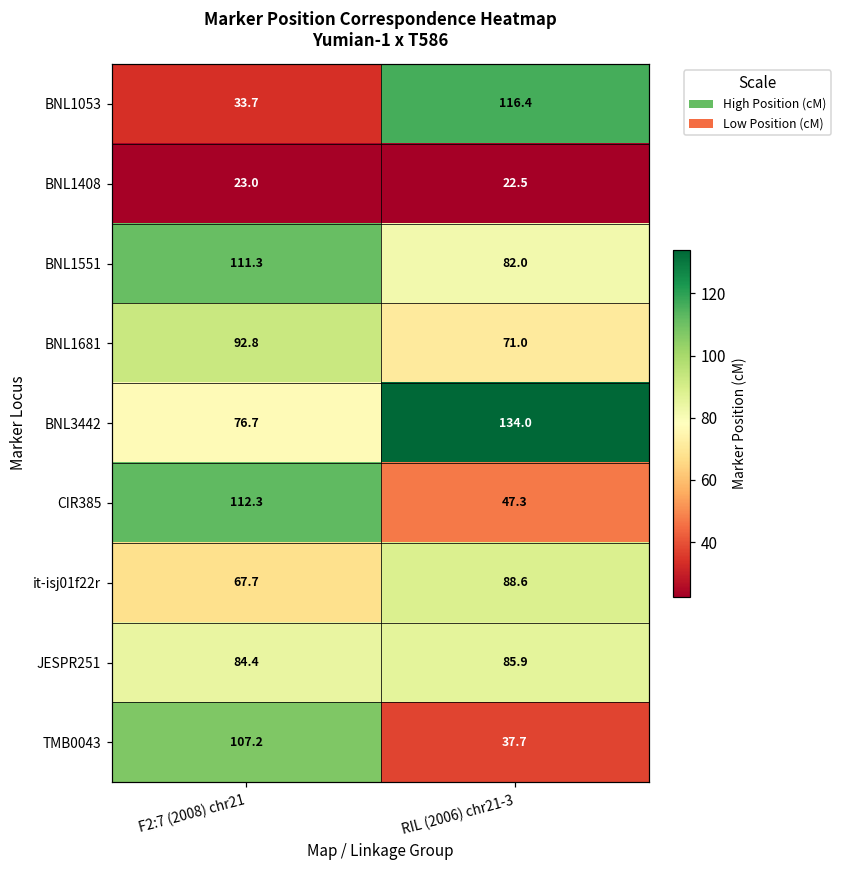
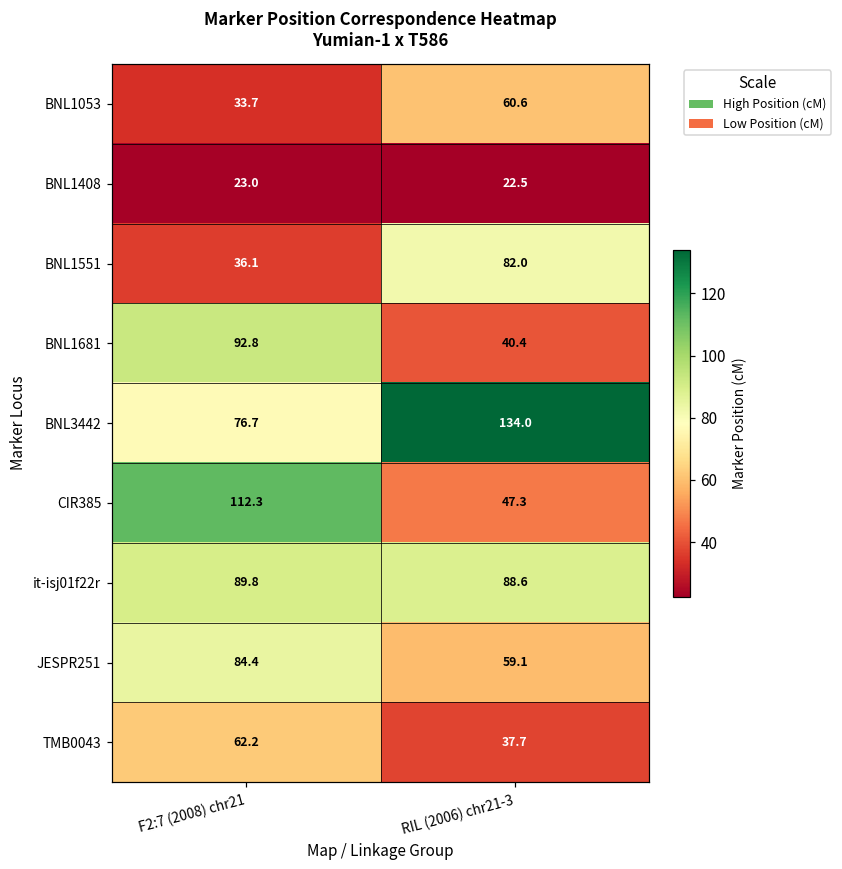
  {
    "BNL1053": {
      "F2:7 (2008) chr21": 33.7,
-     "RIL (2006) chr21-3": 116.4
+     "RIL (2006) chr21-3": 60.6
    },
    "BNL1408": {
      "F2:7 (2008) chr21": 23.0,
      "RIL (2006) chr21-3": 22.5
    },
    "BNL1551": {
-     "F2:7 (2008) chr21": 111.3,
+     "F2:7 (2008) chr21": 36.1,
      "RIL (2006) chr21-3": 82.0
    },
    "BNL1681": {
      "F2:7 (2008) chr21": 92.8,
-     "RIL (2006) chr21-3": 71.0
+     "RIL (2006) chr21-3": 40.4
    },
    "BNL3442": {
      "F2:7 (2008) chr21": 76.7,
      "RIL (2006) chr21-3": 134.0
    },
    "CIR385": {
      "F2:7 (2008) chr21": 112.3,
      "RIL (2006) chr21-3": 47.3
    },
    "it-isj01f22r": {
-     "F2:7 (2008) chr21": 67.7,
+     "F2:7 (2008) chr21": 89.8,
      "RIL (2006) chr21-3": 88.6
    },
    "JESPR251": {
      "F2:7 (2008) chr21": 84.4,
-     "RIL (2006) chr21-3": 85.9
+     "RIL (2006) chr21-3": 59.1
    },
    "TMB0043": {
-     "F2:7 (2008) chr21": 107.2,
+     "F2:7 (2008) chr21": 62.2,
      "RIL (2006) chr21-3": 37.7
    }
  }
